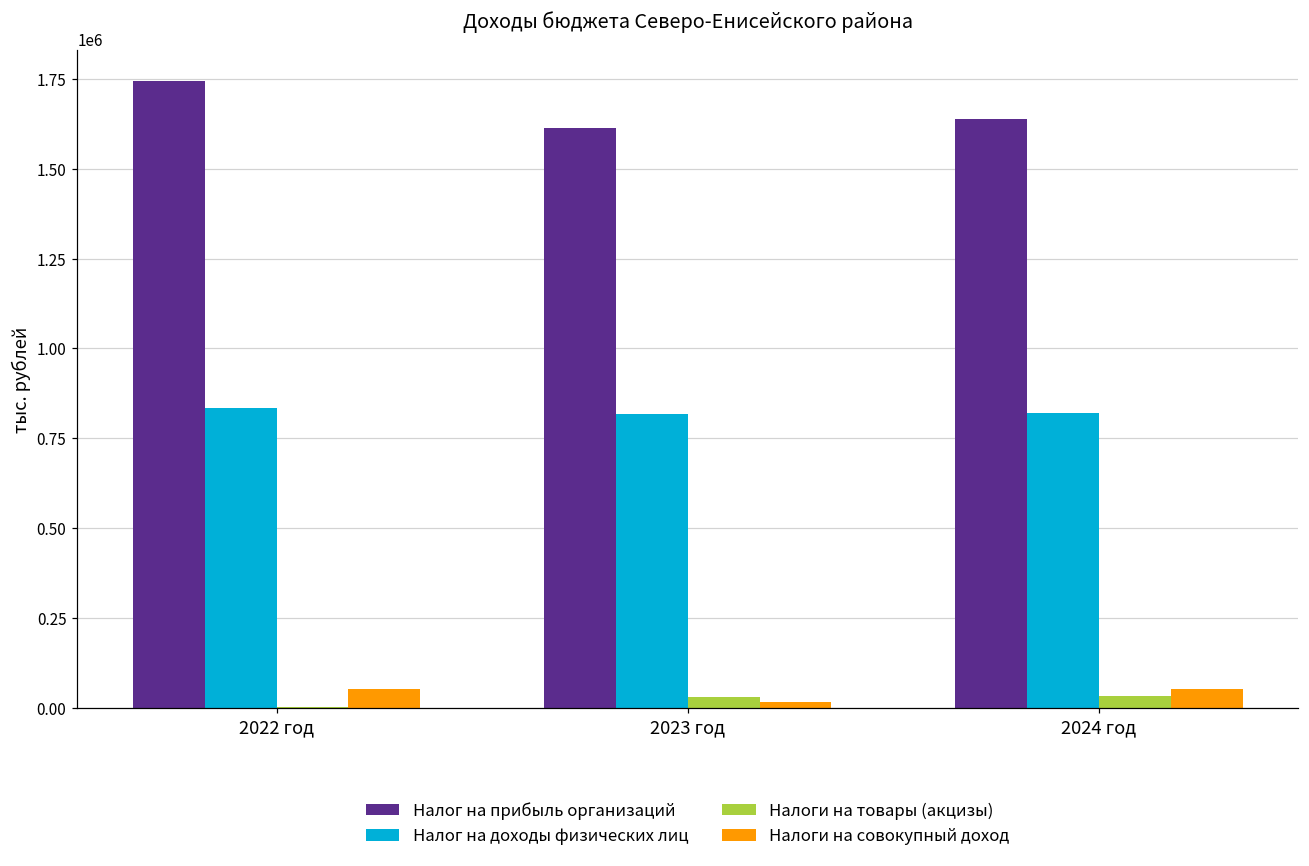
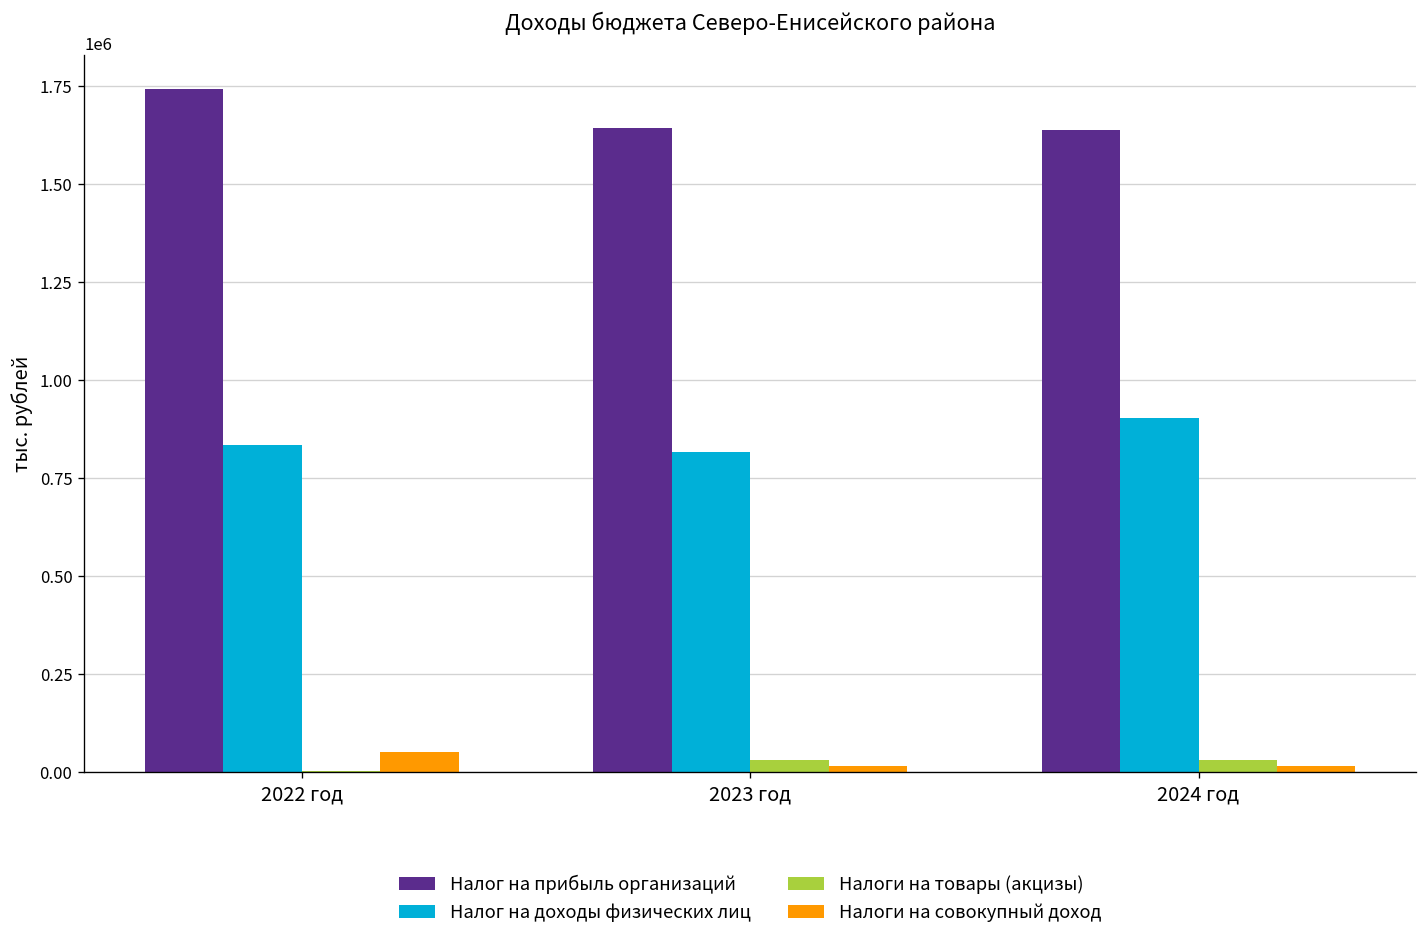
  {
    "Налог на прибыль организаций": {
      "2022 год": 1740000,
-     "2023 год": 1610000,
+     "2023 год": 1640000,
      "2024 год": 1640000
    },
    "Налог на доходы физических лиц": {
      "2022 год": 840000,
      "2023 год": 820000,
-     "2024 год": 820000
+     "2024 год": 900000
    },
    "Налоги на товары (акцизы)": {
      "2023 год": 30000,
      "2024 год": 30000
    },
    "Налоги на совокупный доход": {
      "2022 год": 50000,
      "2023 год": 20000,
-     "2024 год": 50000
+     "2024 год": 20000
    }
  }
